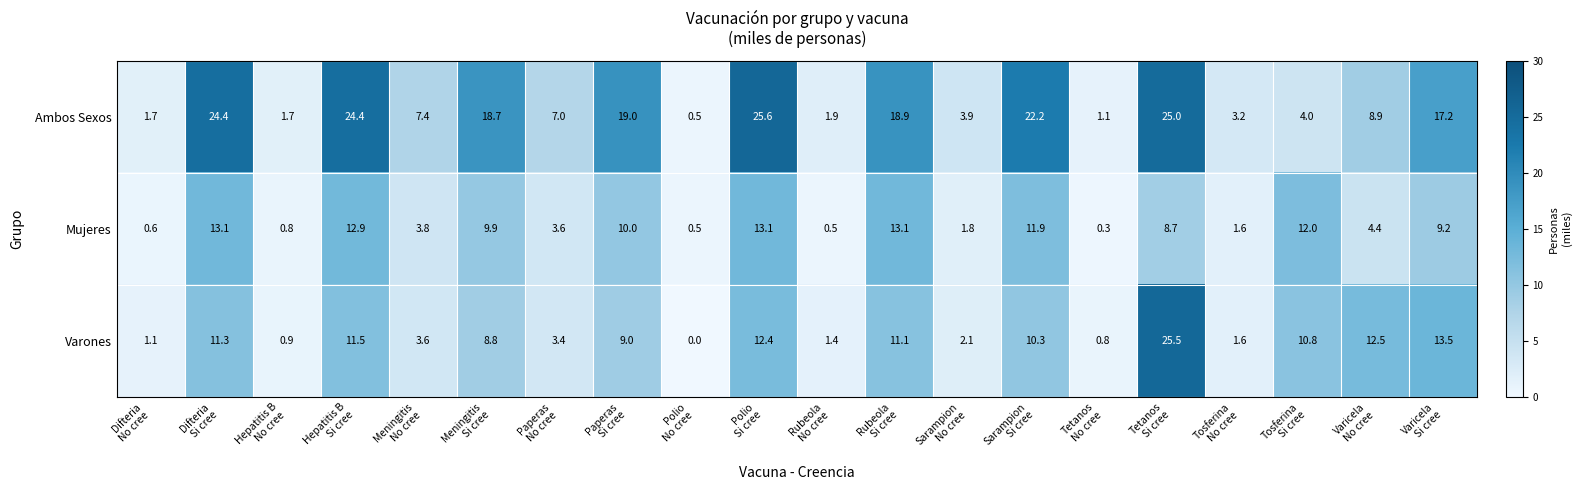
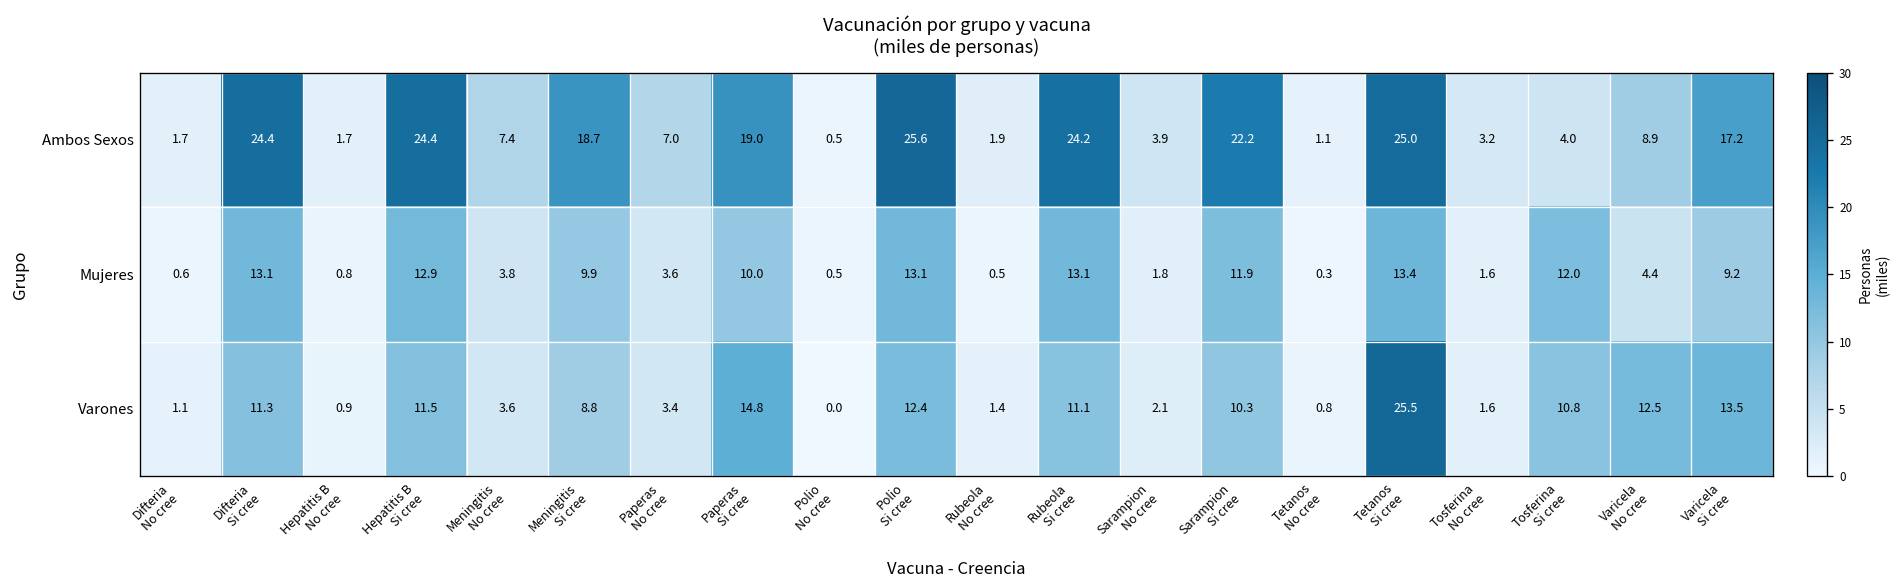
  {
    "Ambos Sexos": {
      "Difteria No cree": 1.7,
      "Difteria Si cree": 24.4,
      "Hepatitis B No cree": 1.7,
      "Hepatitis B Si cree": 24.4,
      "Meningitis No cree": 7.4,
      "Meningitis Si cree": 18.7,
      "Paperas No cree": 7.0,
      "Paperas Si cree": 19.0,
      "Polio No cree": 0.5,
      "Polio Si cree": 25.6,
      "Rubeola No cree": 1.9,
-     "Rubeola Si cree": 18.9,
+     "Rubeola Si cree": 24.2,
      "Sarampion No cree": 3.9,
      "Sarampion Si cree": 22.2,
      "Tetanos No cree": 1.1,
      "Tetanos Si cree": 25.0,
      "Tosferina No cree": 3.2,
      "Tosferina Si cree": 4.0,
      "Varicela No cree": 8.9,
      "Varicela Si cree": 17.2
    },
    "Mujeres": {
      "Difteria No cree": 0.6,
      "Difteria Si cree": 13.1,
      "Hepatitis B No cree": 0.8,
      "Hepatitis B Si cree": 12.9,
      "Meningitis No cree": 3.8,
      "Meningitis Si cree": 9.9,
      "Paperas No cree": 3.6,
      "Paperas Si cree": 10.0,
      "Polio No cree": 0.5,
      "Polio Si cree": 13.1,
      "Rubeola No cree": 0.5,
      "Rubeola Si cree": 13.1,
      "Sarampion No cree": 1.8,
      "Sarampion Si cree": 11.9,
      "Tetanos No cree": 0.3,
-     "Tetanos Si cree": 8.7,
+     "Tetanos Si cree": 13.4,
      "Tosferina No cree": 1.6,
      "Tosferina Si cree": 12.0,
      "Varicela No cree": 4.4,
      "Varicela Si cree": 9.2
    },
    "Varones": {
      "Difteria No cree": 1.1,
      "Difteria Si cree": 11.3,
      "Hepatitis B No cree": 0.9,
      "Hepatitis B Si cree": 11.5,
      "Meningitis No cree": 3.6,
      "Meningitis Si cree": 8.8,
      "Paperas No cree": 3.4,
-     "Paperas Si cree": 9.0,
+     "Paperas Si cree": 14.8,
      "Polio No cree": 0.0,
      "Polio Si cree": 12.4,
      "Rubeola No cree": 1.4,
      "Rubeola Si cree": 11.1,
      "Sarampion No cree": 2.1,
      "Sarampion Si cree": 10.3,
      "Tetanos No cree": 0.8,
      "Tetanos Si cree": 25.5,
      "Tosferina No cree": 1.6,
      "Tosferina Si cree": 10.8,
      "Varicela No cree": 12.5,
      "Varicela Si cree": 13.5
    }
  }
